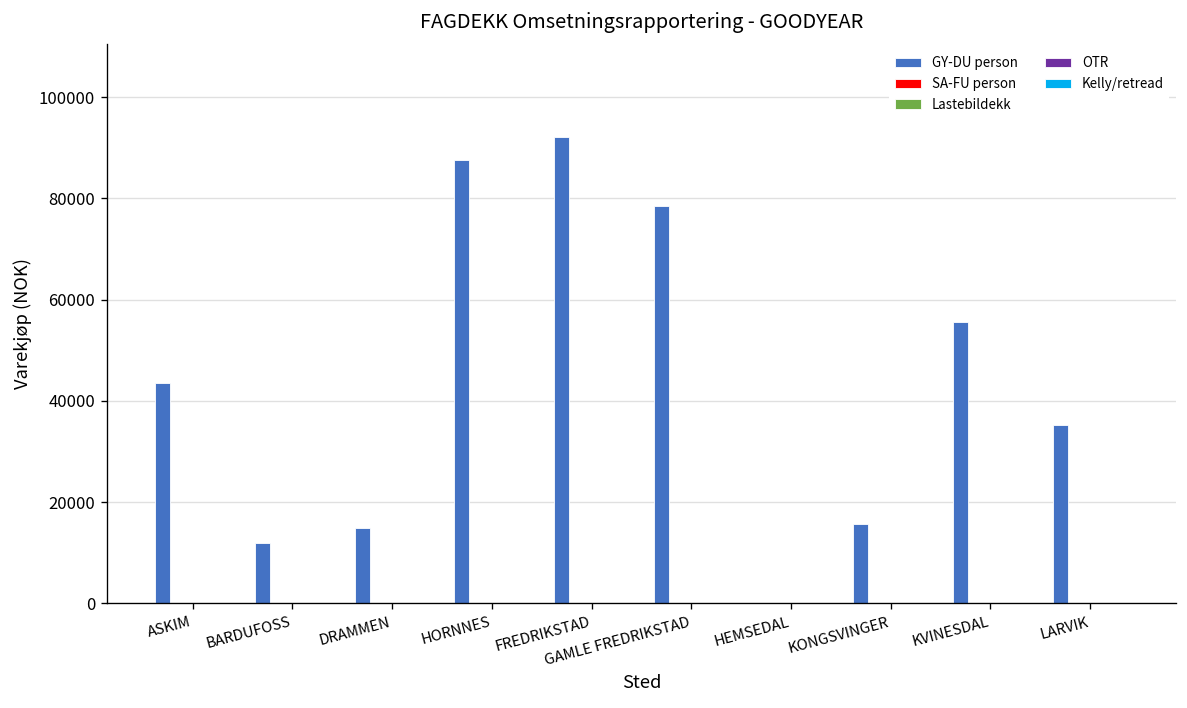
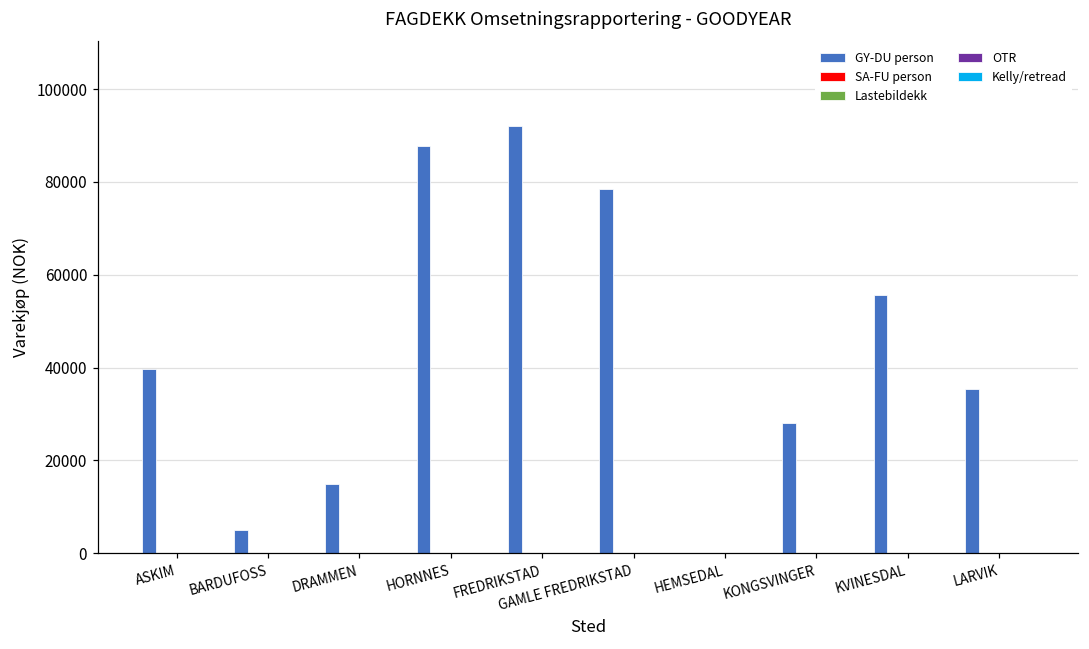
  {
    "GY-DU person": {
-     "ASKIM": 44000,
-     "BARDUFOSS": 12000,
+     "ASKIM": 40000,
+     "BARDUFOSS": 5000,
      "DRAMMEN": 15000,
      "HORNNES": 88000,
      "FREDRIKSTAD": 92000,
      "GAMLE FREDRIKSTAD": 78000,
      "HEMSEDAL": 0,
-     "KONGSVINGER": 16000,
+     "KONGSVINGER": 28000,
      "KVINESDAL": 56000,
      "LARVIK": 35000
    },
    "SA-FU person": {
      "ASKIM": 0,
      "BARDUFOSS": 0,
      "DRAMMEN": 0,
      "HORNNES": 0,
      "FREDRIKSTAD": 0,
      "GAMLE FREDRIKSTAD": 0,
      "HEMSEDAL": 0,
      "KONGSVINGER": 0,
      "KVINESDAL": 0,
      "LARVIK": 0
    },
    "Lastebildekk": {
      "ASKIM": 0,
      "BARDUFOSS": 0,
      "DRAMMEN": 0,
      "HORNNES": 0,
      "FREDRIKSTAD": 0,
      "GAMLE FREDRIKSTAD": 0,
      "HEMSEDAL": 0,
      "KONGSVINGER": 0,
      "KVINESDAL": 0,
      "LARVIK": 0
    },
    "OTR": {
      "ASKIM": 0,
      "BARDUFOSS": 0,
      "DRAMMEN": 0,
      "HORNNES": 0,
      "FREDRIKSTAD": 0,
      "GAMLE FREDRIKSTAD": 0,
      "HEMSEDAL": 0,
      "KONGSVINGER": 0,
      "KVINESDAL": 0,
      "LARVIK": 0
    },
    "Kelly/retread": {
      "ASKIM": 0,
      "BARDUFOSS": 0,
      "DRAMMEN": 0,
      "HORNNES": 0,
      "FREDRIKSTAD": 0,
      "GAMLE FREDRIKSTAD": 0,
      "HEMSEDAL": 0,
      "KONGSVINGER": 0,
      "KVINESDAL": 0,
      "LARVIK": 0
    }
  }
